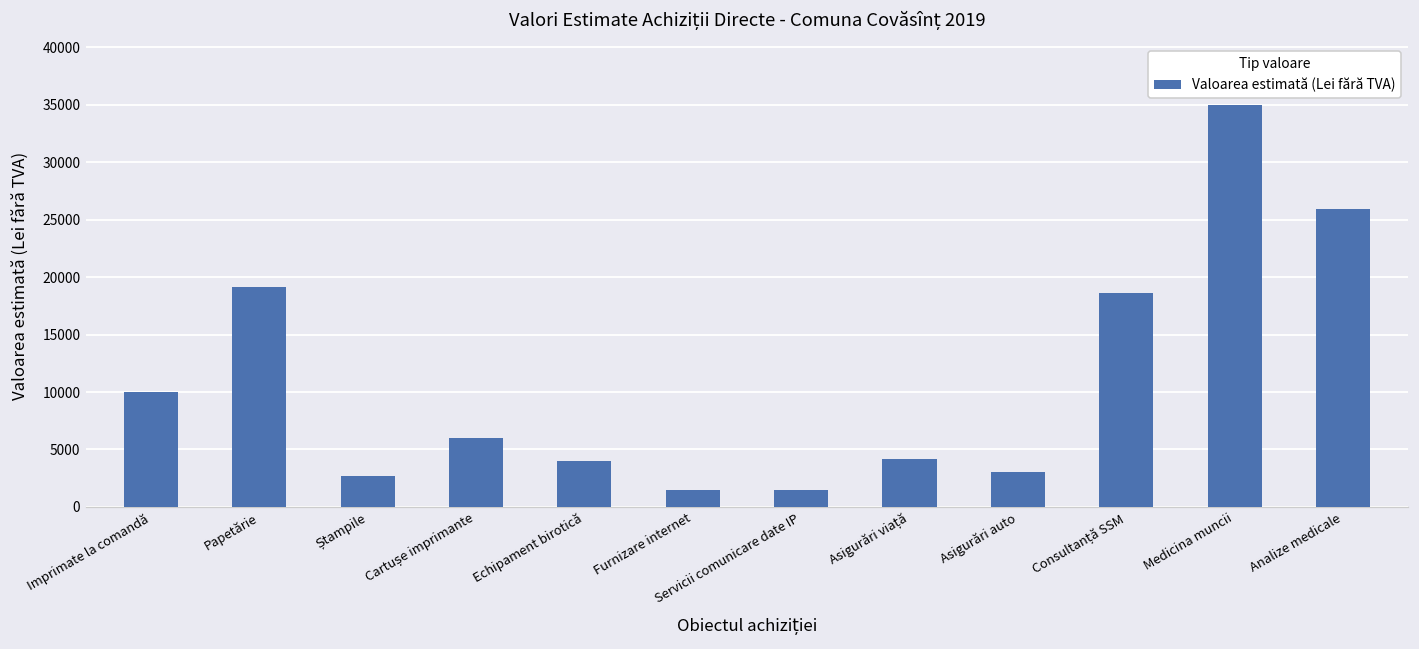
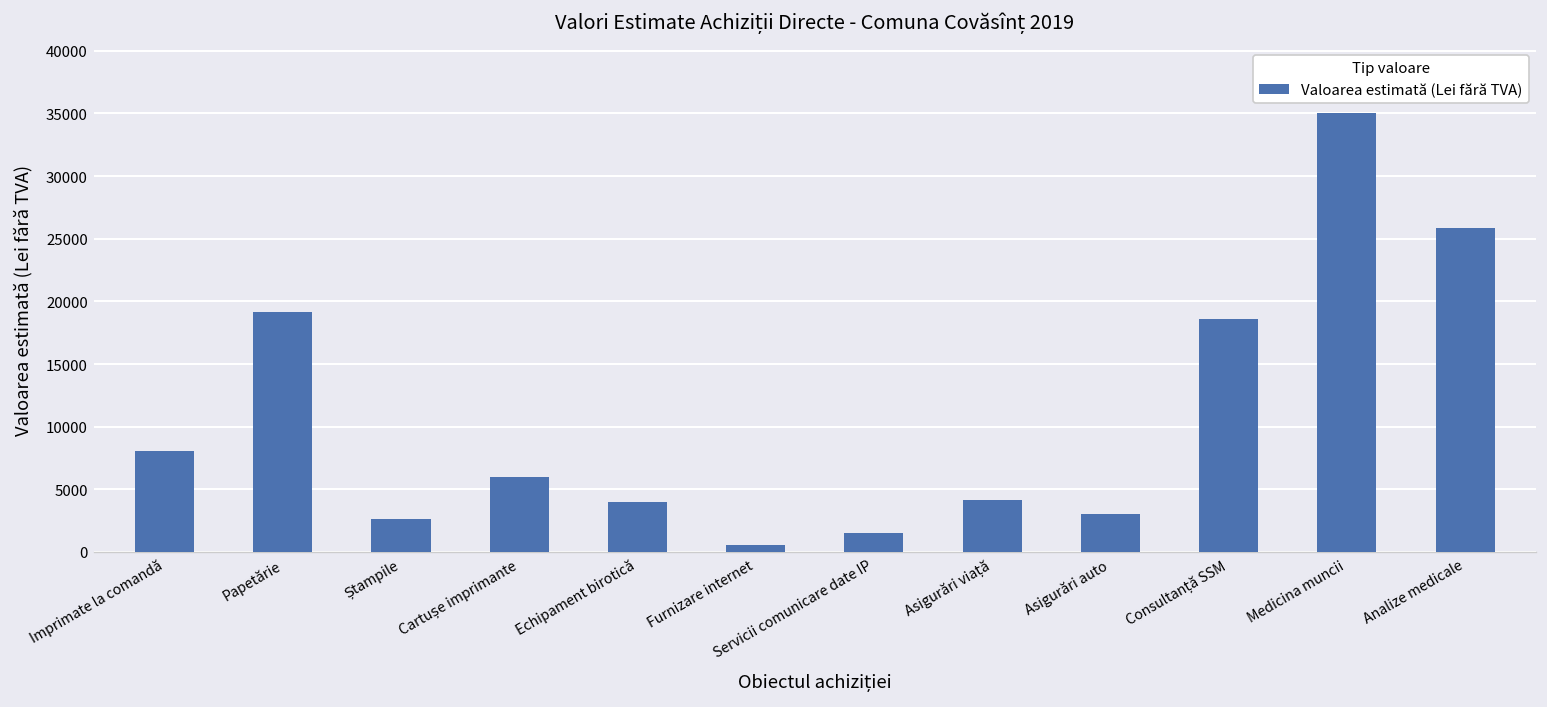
  {
-   "Imprimate la comandă": 10000,
+   "Imprimate la comandă": 8100,
    "Papetărie": 19100,
    "Ștampile": 2700,
    "Cartușe imprimante": 6000,
    "Echipament birotică": 4000,
-   "Furnizare internet": 1500,
+   "Furnizare internet": 600,
    "Servicii comunicare date IP": 1500,
    "Asigurări viață": 4100,
    "Asigurări auto": 3000,
    "Consultanță SSM": 18600,
    "Medicina muncii": 35000,
    "Analize medicale": 25900
  }
